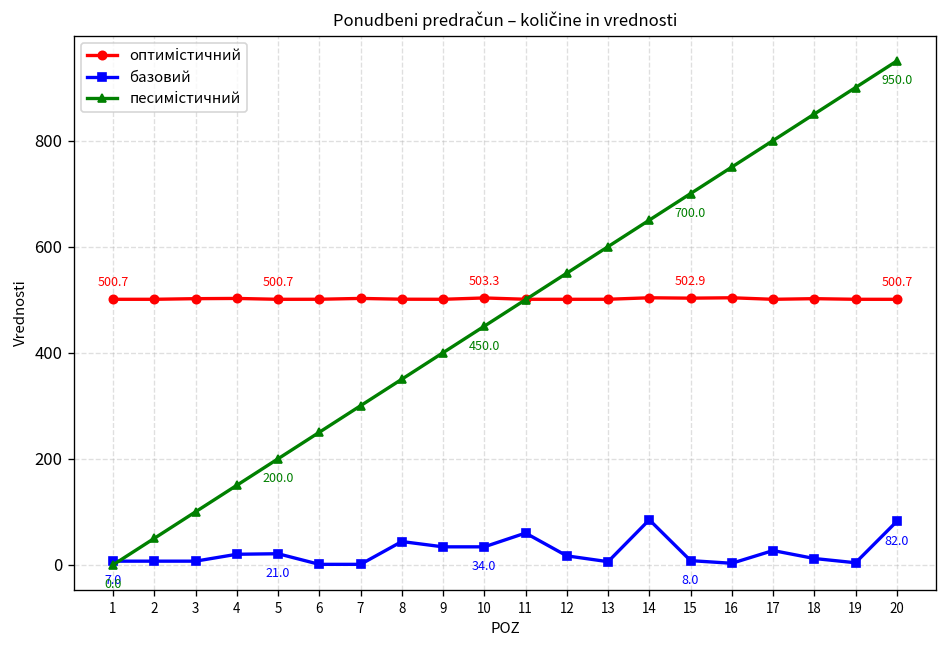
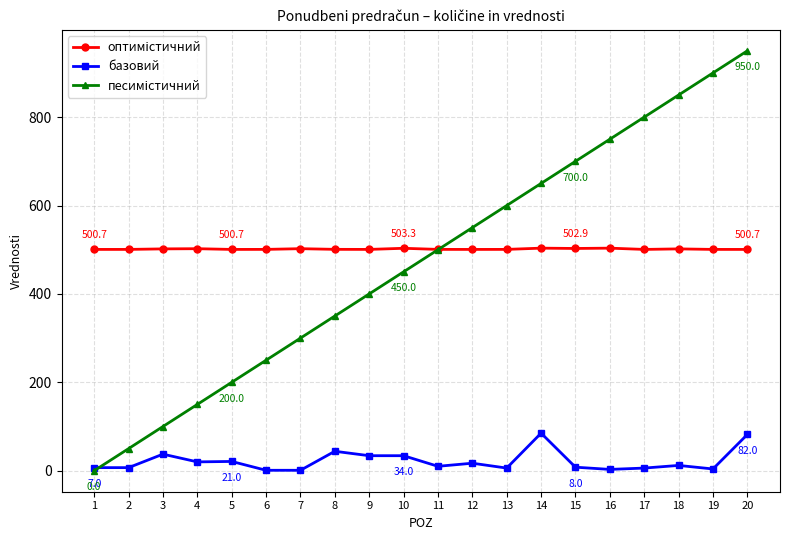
  {
    "оптимістичний": {
      "1": 500.7,
      "5": 500.7,
      "10": 503.3,
      "15": 502.9,
      "20": 500.7
    },
    "базовий": {
-     "3": 10,
+     "3": 40,
      "4": 20,
      "6": 0,
      "7": 0,
      "8": 40,
-     "11": 60,
+     "11": 10,
      "12": 20,
      "13": 10,
      "14": 90,
      "16": 0,
-     "17": 30,
+     "17": 10,
      "18": 10,
      "19": 0
    },
    "песимістичний": {
      "5": 200.0,
      "10": 450.0,
      "15": 700.0,
      "20": 950.0
    }
  }
